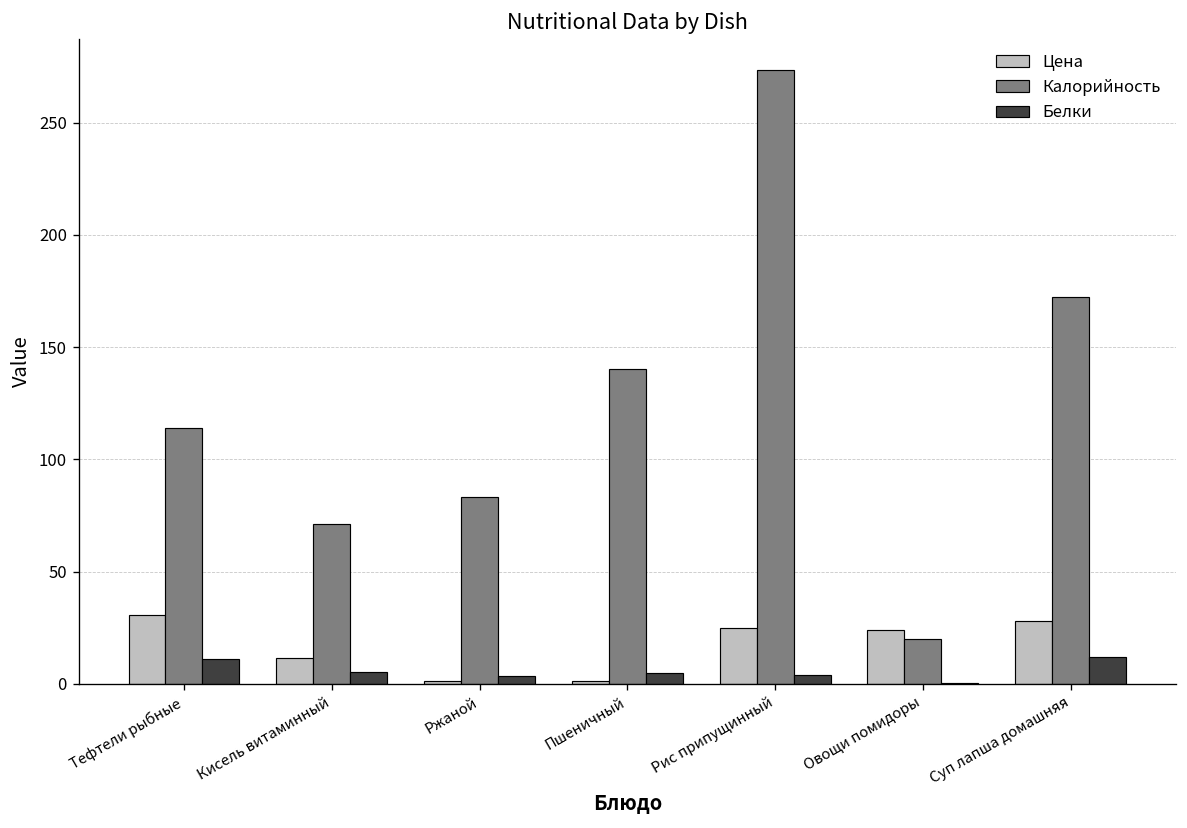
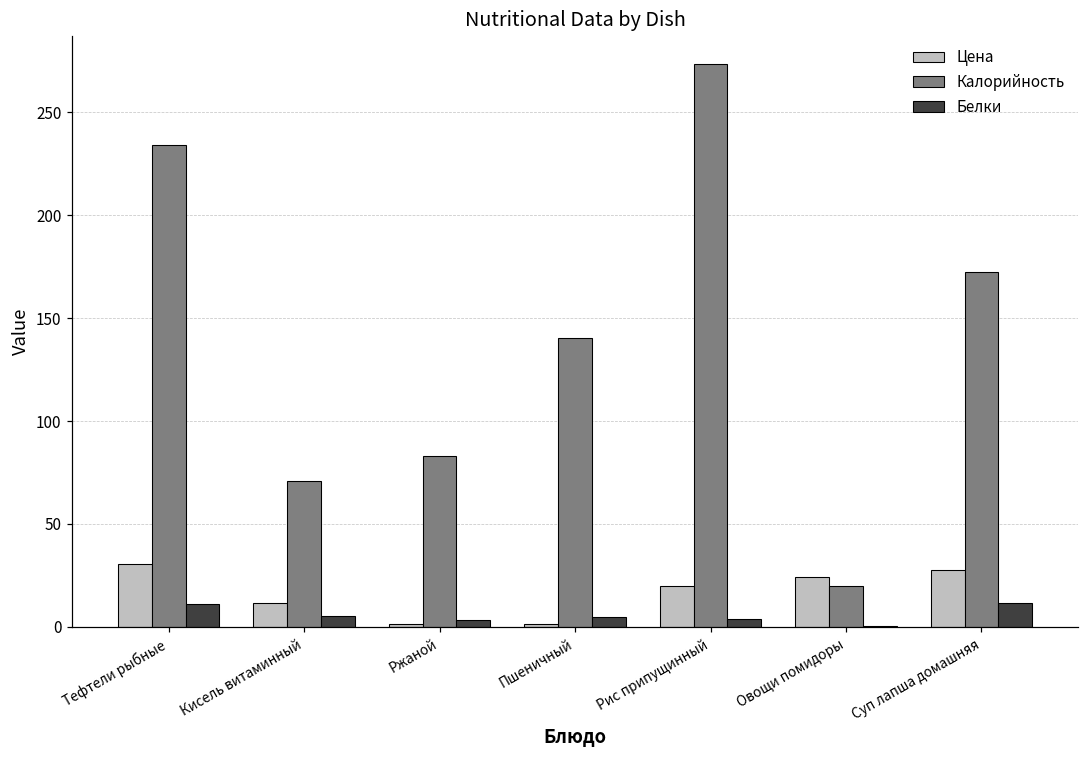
  {
    "Цена": {
      "Тефтели рыбные": 31,
      "Кисель витаминный": 12,
      "Ржаной": 2,
      "Пшеничный": 2,
-     "Рис припущинный": 25,
+     "Рис припущинный": 20,
      "Овощи помидоры": 24,
      "Суп лапша домашняя": 28
    },
    "Калорийность": {
-     "Тефтели рыбные": 114,
+     "Тефтели рыбные": 234,
      "Кисель витаминный": 71,
      "Ржаной": 83,
      "Пшеничный": 140,
      "Рис припущинный": 274,
      "Овощи помидоры": 20,
      "Суп лапша домашняя": 172
    },
    "Белки": {
      "Тефтели рыбные": 11,
      "Кисель витаминный": 5,
      "Ржаной": 3,
      "Пшеничный": 5,
      "Рис припущинный": 4,
      "Суп лапша домашняя": 12
    }
  }
